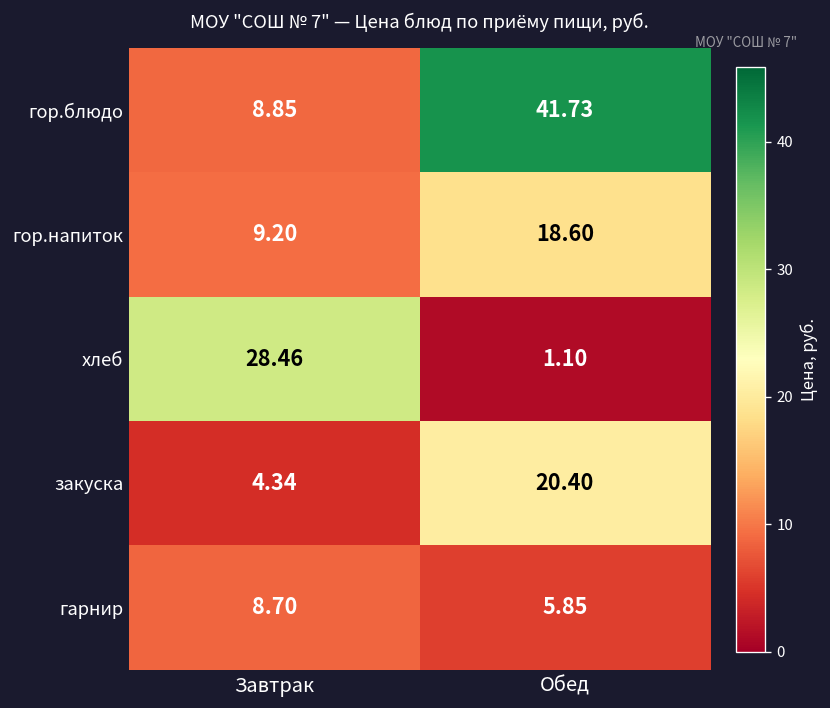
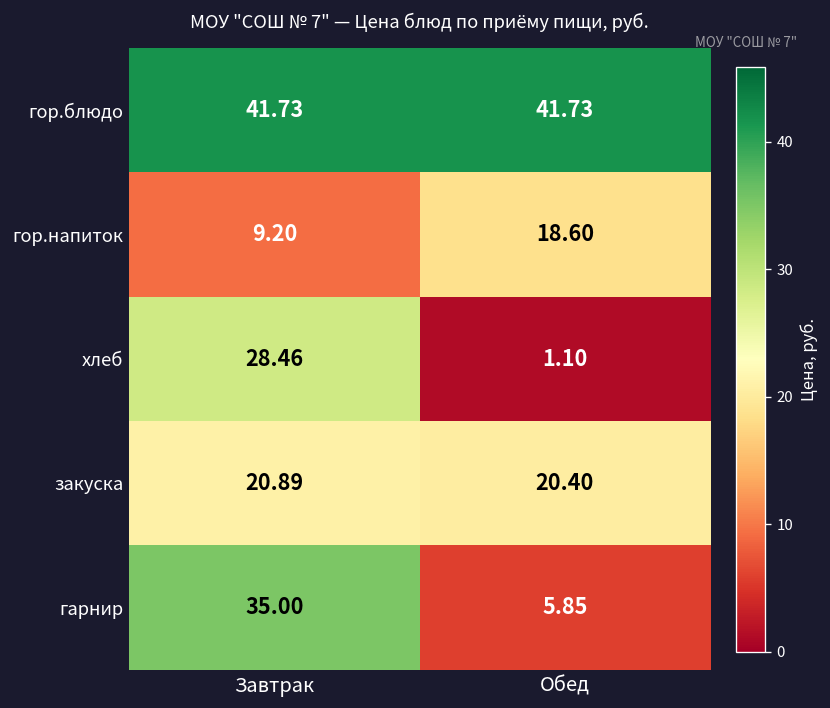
  {
    "гор.блюдо": {
-     "Завтрак": 8.85,
+     "Завтрак": 41.73,
      "Обед": 41.73
    },
    "гор.напиток": {
      "Завтрак": 9.20,
      "Обед": 18.60
    },
    "хлеб": {
      "Завтрак": 28.46,
      "Обед": 1.10
    },
    "закуска": {
-     "Завтрак": 4.34,
+     "Завтрак": 20.89,
      "Обед": 20.40
    },
    "гарнир": {
-     "Завтрак": 8.70,
+     "Завтрак": 35.00,
      "Обед": 5.85
    }
  }
